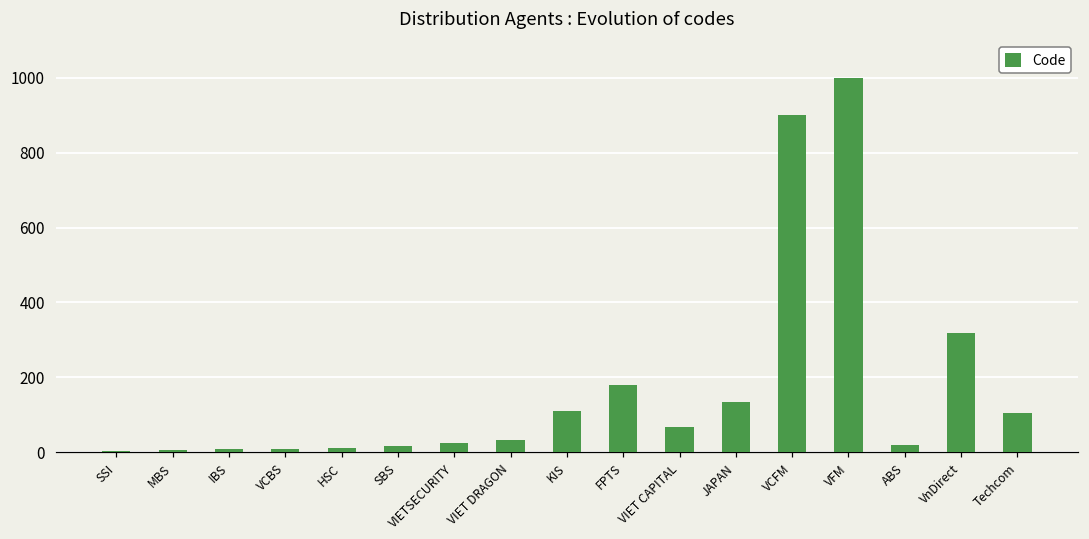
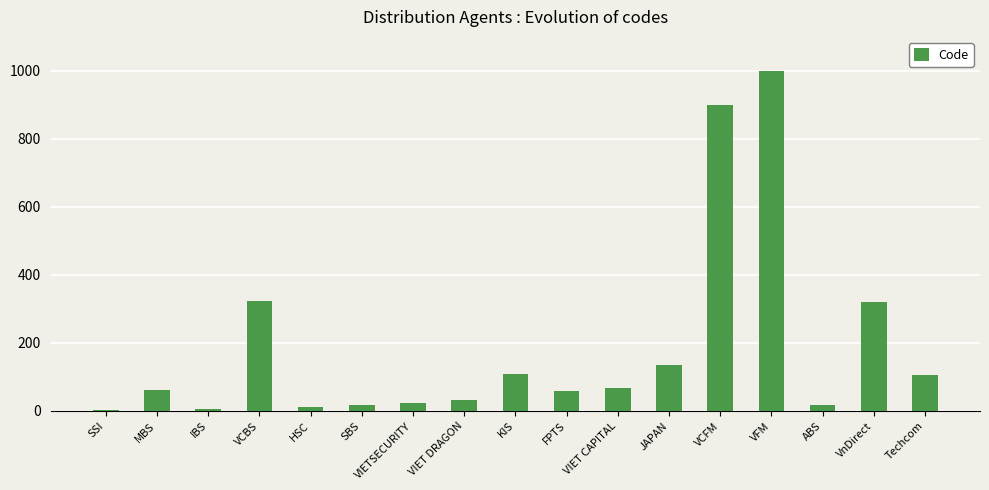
  {
-   "MBS": 10,
-   "VCBS": 10,
+   "MBS": 60,
+   "VCBS": 320,
    "HSC": 10,
    "SBS": 20,
    "VIETSECURITY": 20,
    "VIET DRAGON": 30,
    "KIS": 110,
-   "FPTS": 180,
+   "FPTS": 60,
    "VIET CAPITAL": 70,
    "JAPAN": 130,
    "VCFM": 900,
    "VFM": 1000,
    "ABS": 20,
    "VnDirect": 320,
    "Techcom": 110
  }
